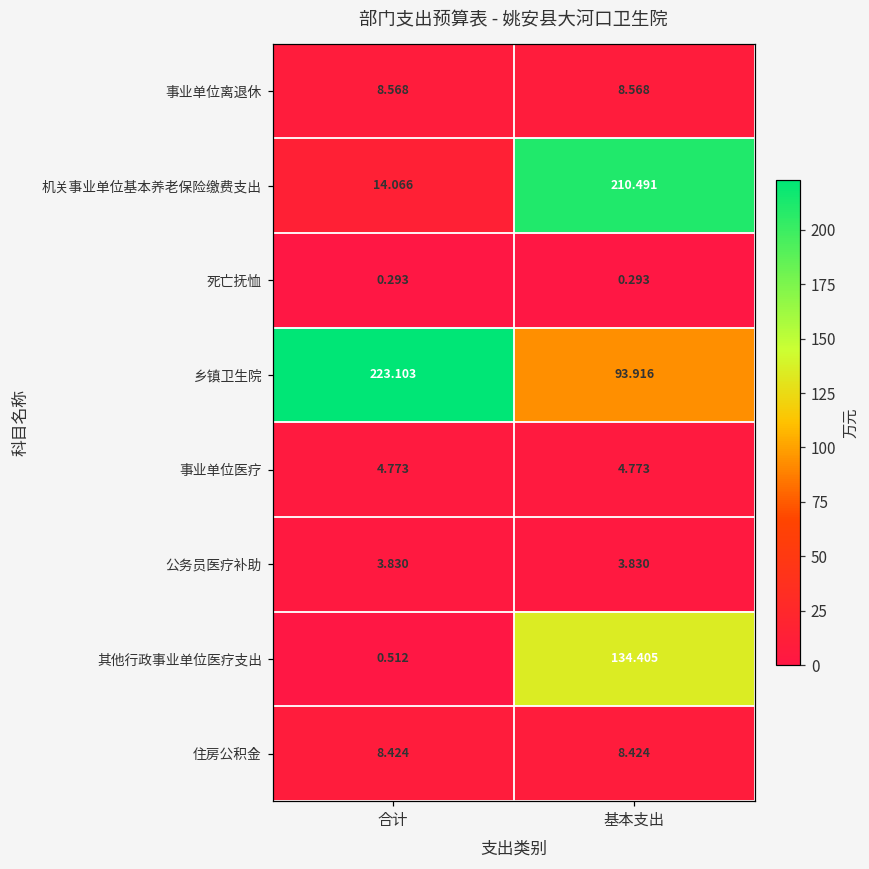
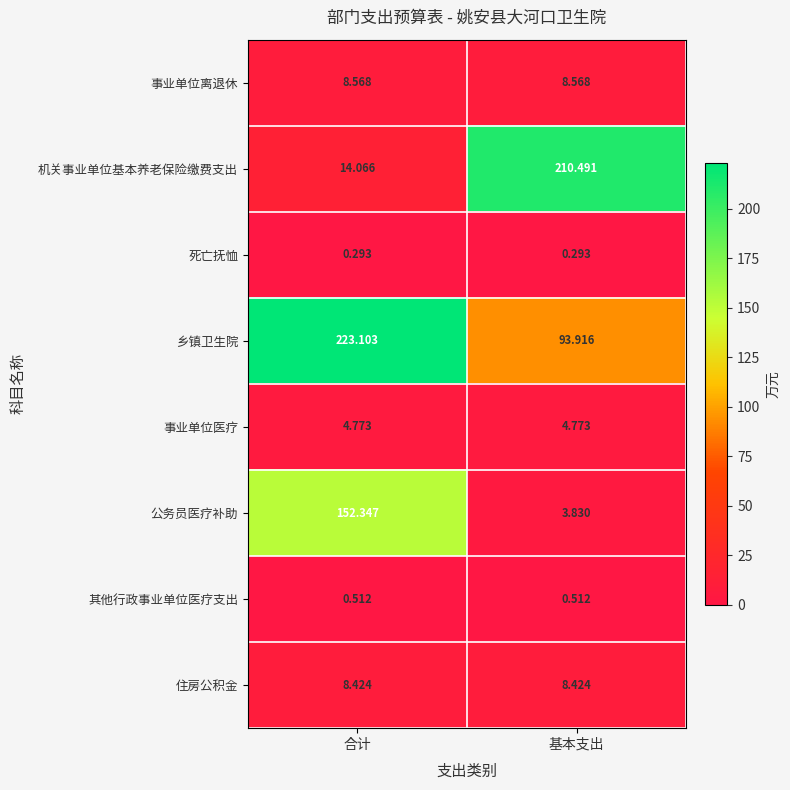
  {
    "事业单位离退休": {
      "合计": 8.568,
      "基本支出": 8.568
    },
    "机关事业单位基本养老保险缴费支出": {
      "合计": 14.066,
      "基本支出": 210.491
    },
    "死亡抚恤": {
      "合计": 0.293,
      "基本支出": 0.293
    },
    "乡镇卫生院": {
      "合计": 223.103,
      "基本支出": 93.916
    },
    "事业单位医疗": {
      "合计": 4.773,
      "基本支出": 4.773
    },
    "公务员医疗补助": {
-     "合计": 3.830,
+     "合计": 152.347,
      "基本支出": 3.830
    },
    "其他行政事业单位医疗支出": {
      "合计": 0.512,
-     "基本支出": 134.405
+     "基本支出": 0.512
    },
    "住房公积金": {
      "合计": 8.424,
      "基本支出": 8.424
    }
  }
